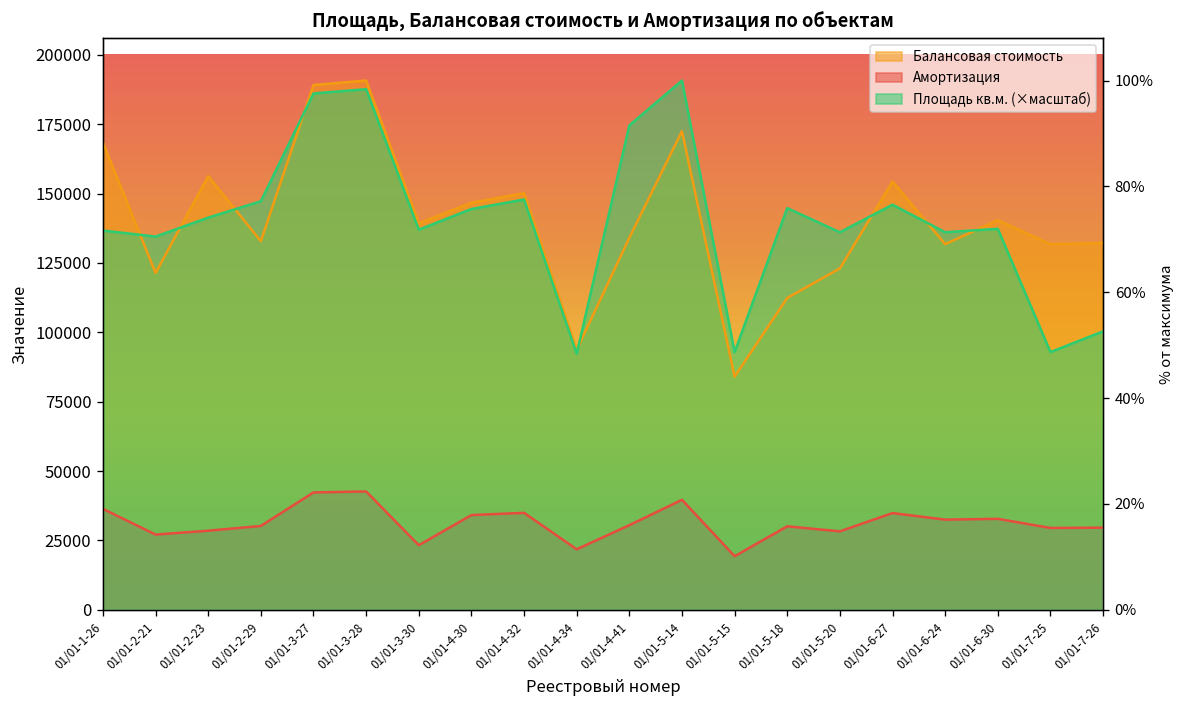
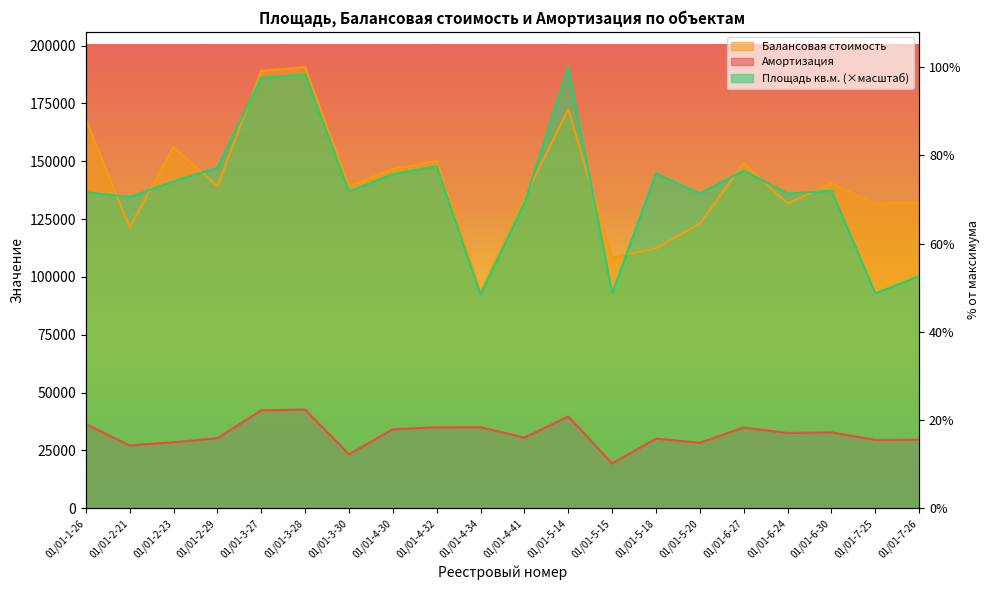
  {
    "Балансовая стоимость": {
      "01/01-1-26": 168000,
      "01/01-2-21": 121000,
      "01/01-2-23": 156000,
-     "01/01-2-29": 133000,
+     "01/01-2-29": 139000,
      "01/01-3-27": 189000,
      "01/01-3-28": 191000,
      "01/01-3-30": 139000,
      "01/01-4-30": 147000,
      "01/01-4-32": 150000,
      "01/01-4-34": 94000,
      "01/01-4-41": 134000,
      "01/01-5-14": 172000,
-     "01/01-5-15": 84000,
+     "01/01-5-15": 108000,
      "01/01-5-18": 112000,
      "01/01-5-20": 123000,
-     "01/01-6-27": 154000,
+     "01/01-6-27": 149000,
      "01/01-6-24": 132000,
      "01/01-6-30": 140000,
      "01/01-7-25": 132000,
      "01/01-7-26": 132000
    },
    "Амортизация": {
      "01/01-1-26": 36000,
      "01/01-2-21": 27000,
      "01/01-2-23": 28000,
      "01/01-2-29": 30000,
      "01/01-3-27": 42000,
      "01/01-3-28": 43000,
      "01/01-3-30": 23000,
      "01/01-4-30": 34000,
      "01/01-4-32": 35000,
-     "01/01-4-34": 22000,
+     "01/01-4-34": 35000,
      "01/01-4-41": 30000,
      "01/01-5-14": 40000,
      "01/01-5-15": 19000,
      "01/01-5-18": 30000,
      "01/01-5-20": 28000,
      "01/01-6-27": 35000,
      "01/01-6-24": 32000,
      "01/01-6-30": 33000,
      "01/01-7-25": 29000,
      "01/01-7-26": 30000
    },
    "Площадь кв.м. (×масштаб)": {
      "01/01-1-26": 137000,
      "01/01-2-21": 134000,
      "01/01-2-23": 141000,
      "01/01-2-29": 147000,
      "01/01-3-27": 186000,
      "01/01-3-28": 188000,
      "01/01-3-30": 137000,
      "01/01-4-30": 144000,
      "01/01-4-32": 148000,
      "01/01-4-34": 92000,
-     "01/01-4-41": 175000,
+     "01/01-4-41": 132000,
      "01/01-5-14": 191000,
      "01/01-5-15": 93000,
      "01/01-5-18": 145000,
      "01/01-5-20": 136000,
      "01/01-6-27": 146000,
      "01/01-6-24": 136000,
      "01/01-6-30": 137000,
      "01/01-7-25": 93000,
      "01/01-7-26": 100000
    }
  }
